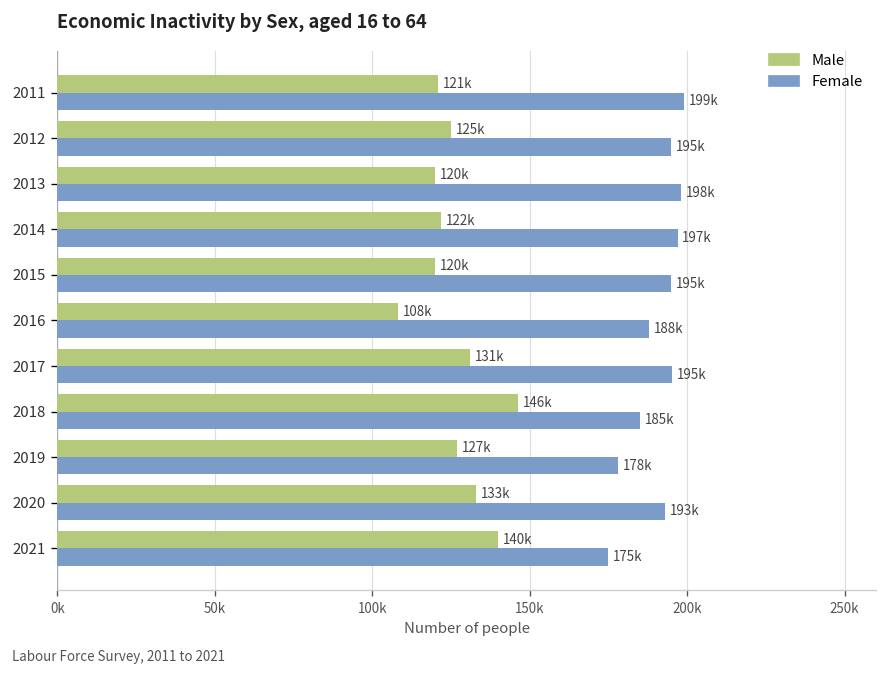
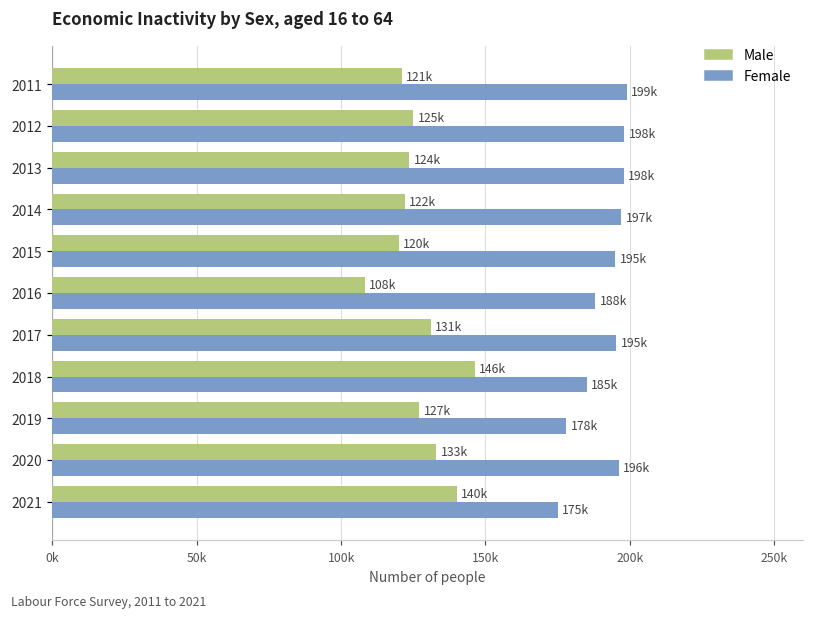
  {
    "Male": {
      "2011": "121k",
      "2012": "125k",
-     "2013": "120k",
+     "2013": "124k",
      "2014": "122k",
      "2015": "120k",
      "2016": "108k",
      "2017": "131k",
      "2018": "146k",
      "2019": "127k",
      "2020": "133k",
      "2021": "140k"
    },
    "Female": {
      "2011": "199k",
-     "2012": "195k",
+     "2012": "198k",
      "2013": "198k",
      "2014": "197k",
      "2015": "195k",
      "2016": "188k",
      "2017": "195k",
      "2018": "185k",
      "2019": "178k",
-     "2020": "193k",
+     "2020": "196k",
      "2021": "175k"
    }
  }
